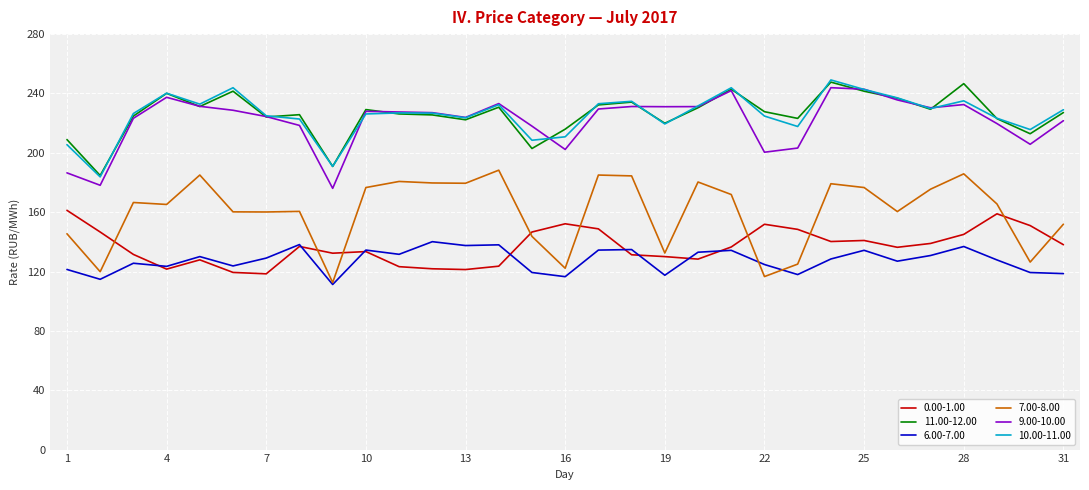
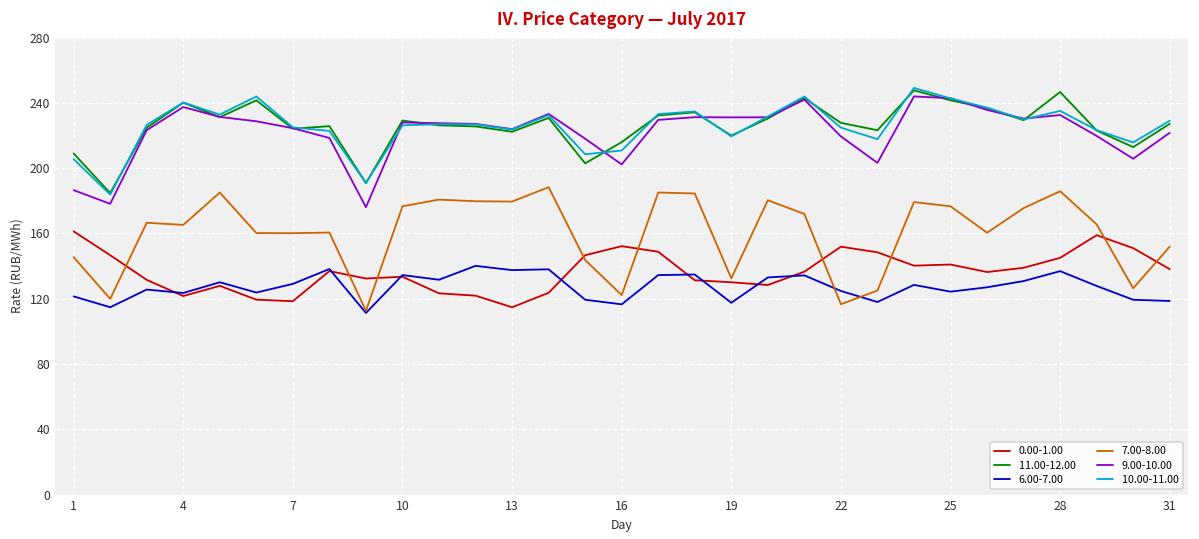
  {
    "0.00-1.00": {
      "1": 161,
      "4": 122,
      "7": 118,
-     "13": 121,
+     "13": 115,
      "16": 152,
      "19": 130,
      "22": 152,
      "25": 141,
      "28": 145,
      "31": 138
    },
    "11.00-12.00": {
      "1": 209,
      "16": 216,
      "22": 228,
      "28": 247,
      "31": 227
    },
    "6.00-7.00": {
      "1": 121,
      "4": 123,
      "7": 129,
      "13": 138,
      "16": 117,
      "19": 117,
      "22": 125,
-     "25": 134,
+     "25": 124,
      "28": 137,
      "31": 119
    },
    "7.00-8.00": {
      "1": 145,
      "4": 165,
      "7": 160,
      "10": 177,
      "13": 179,
      "16": 122,
      "19": 132,
      "22": 117,
      "25": 177,
      "28": 186,
      "31": 152
    },
    "9.00-10.00": {
      "1": 186,
      "4": 237,
      "16": 202,
      "19": 231,
-     "22": 200,
+     "22": 219,
      "28": 233,
      "31": 222
    },
    "10.00-11.00": {
      "1": 205,
      "10": 226,
      "16": 211,
      "22": 225,
      "28": 235,
      "31": 229
    }
  }
